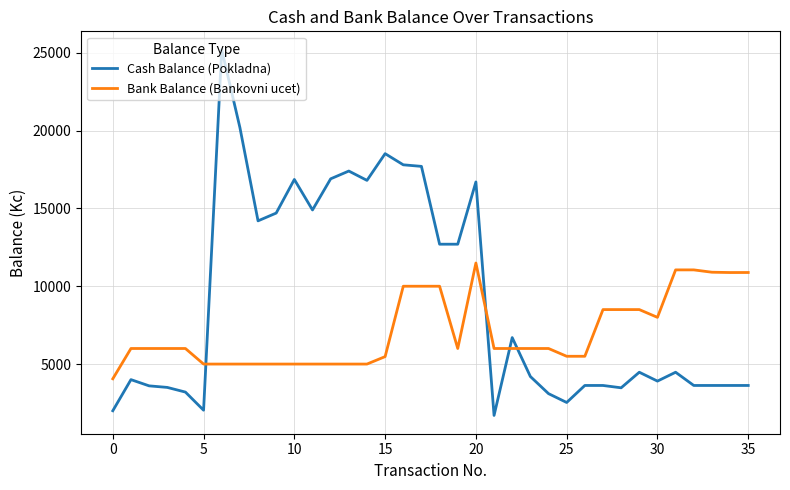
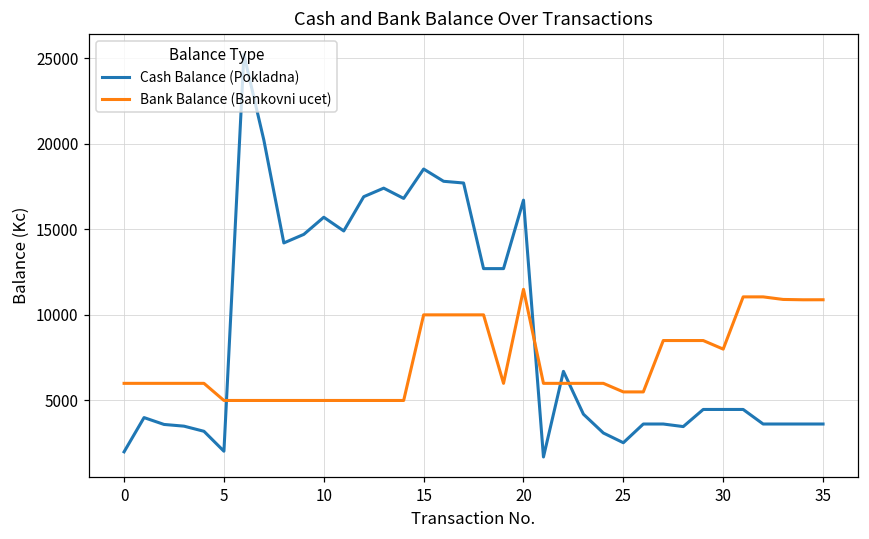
  {
    "Cash Balance (Pokladna)": {
      "0": 2000,
      "5": 2000,
-     "10": 16900,
+     "10": 15700,
      "15": 18500,
      "20": 16700,
      "25": 2500,
-     "30": 3900,
+     "30": 4500,
      "35": 3600
    },
    "Bank Balance (Bankovni ucet)": {
-     "0": 4100,
+     "0": 6000,
      "5": 5000,
      "10": 5000,
-     "15": 5500,
+     "15": 10000,
      "20": 11500,
      "25": 5500,
      "30": 8000,
      "35": 10900
    }
  }
